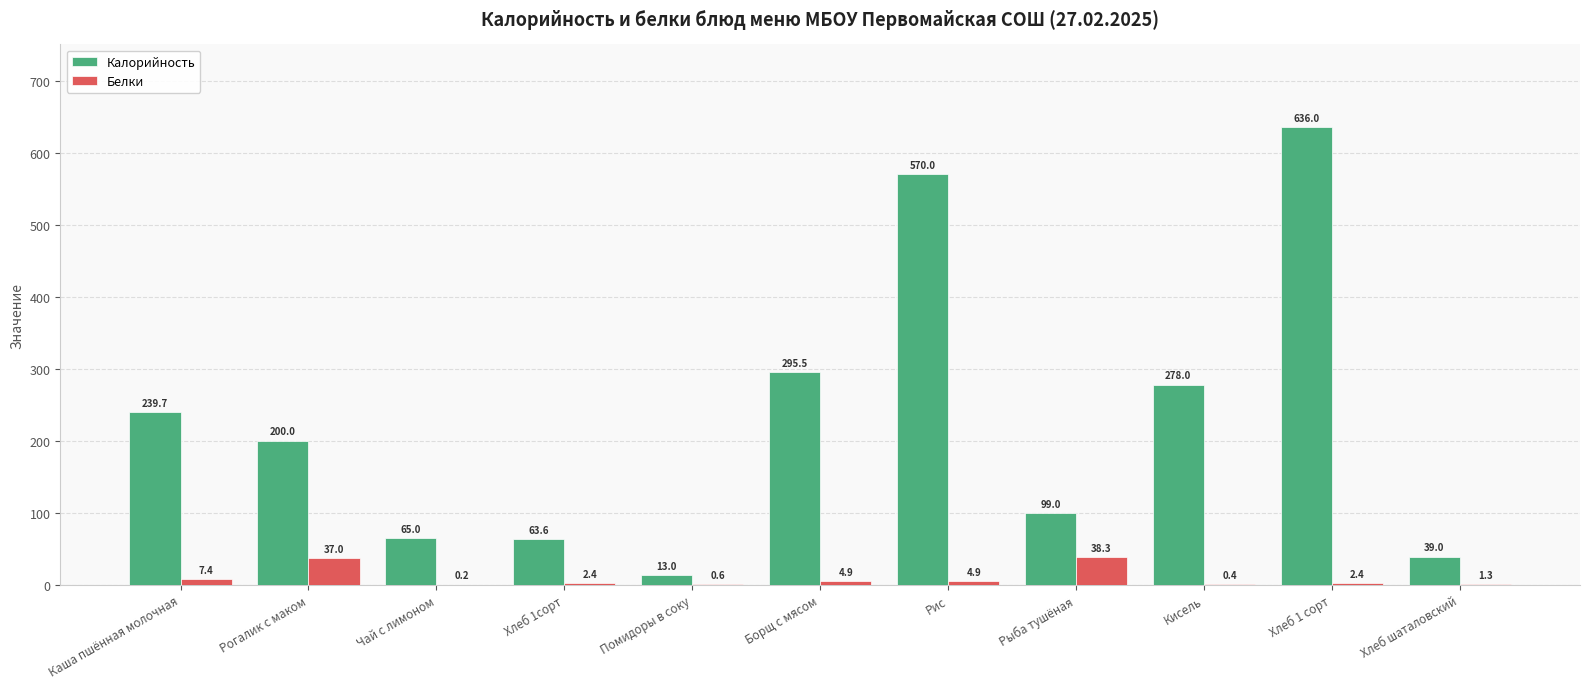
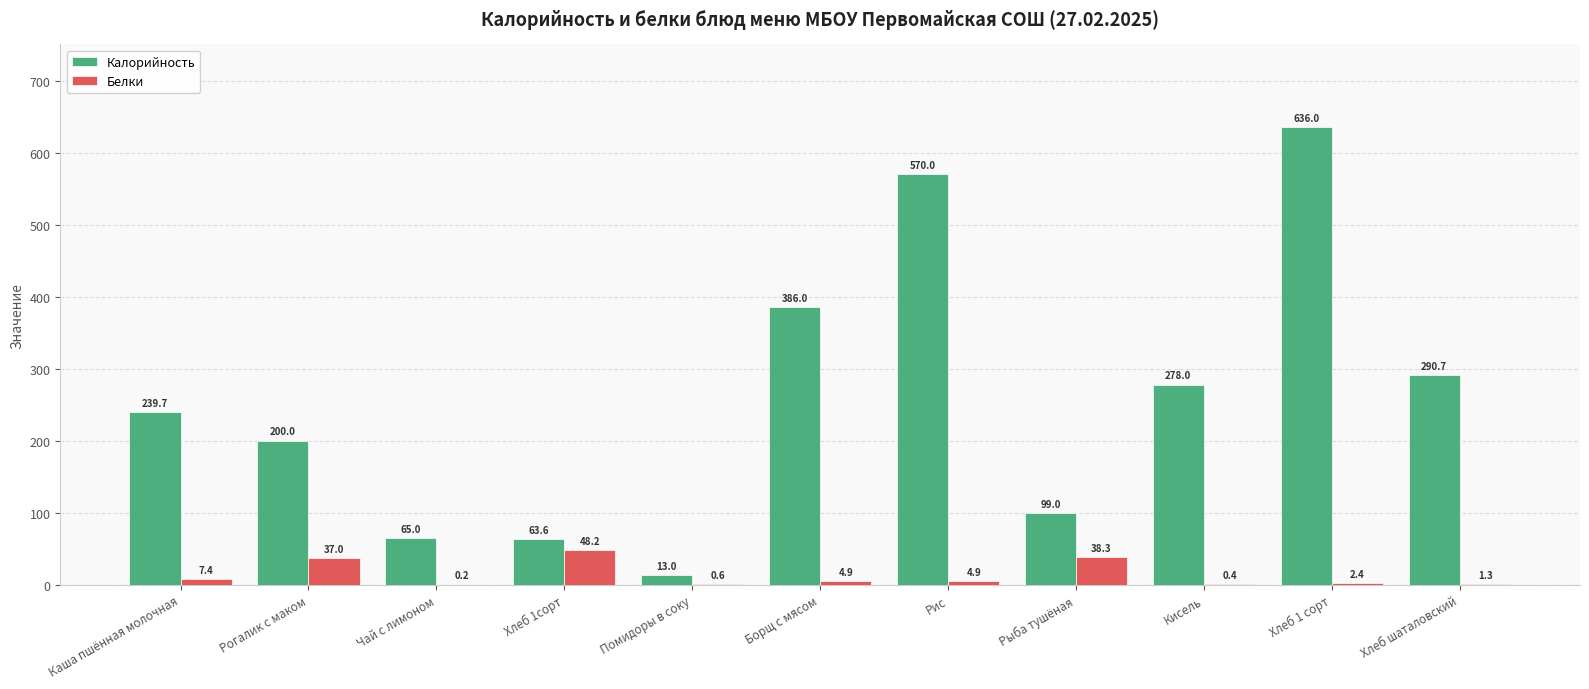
  {
    "Калорийность": {
      "Каша пшённая молочная": 239.7,
      "Рогалик с маком": 200.0,
      "Чай с лимоном": 65.0,
      "Хлеб 1сорт": 63.6,
      "Помидоры в соку": 13.0,
-     "Борщ с мясом": 295.5,
+     "Борщ с мясом": 386.0,
      "Рис": 570.0,
      "Рыба тушёная": 99.0,
      "Кисель": 278.0,
      "Хлеб 1 сорт": 636.0,
-     "Хлеб шаталовский": 39.0
+     "Хлеб шаталовский": 290.7
    },
    "Белки": {
      "Каша пшённая молочная": 7.4,
      "Рогалик с маком": 37.0,
      "Чай с лимоном": 0.2,
-     "Хлеб 1сорт": 2.4,
+     "Хлеб 1сорт": 48.2,
      "Помидоры в соку": 0.6,
      "Борщ с мясом": 4.9,
      "Рис": 4.9,
      "Рыба тушёная": 38.3,
      "Кисель": 0.4,
      "Хлеб 1 сорт": 2.4,
      "Хлеб шаталовский": 1.3
    }
  }
